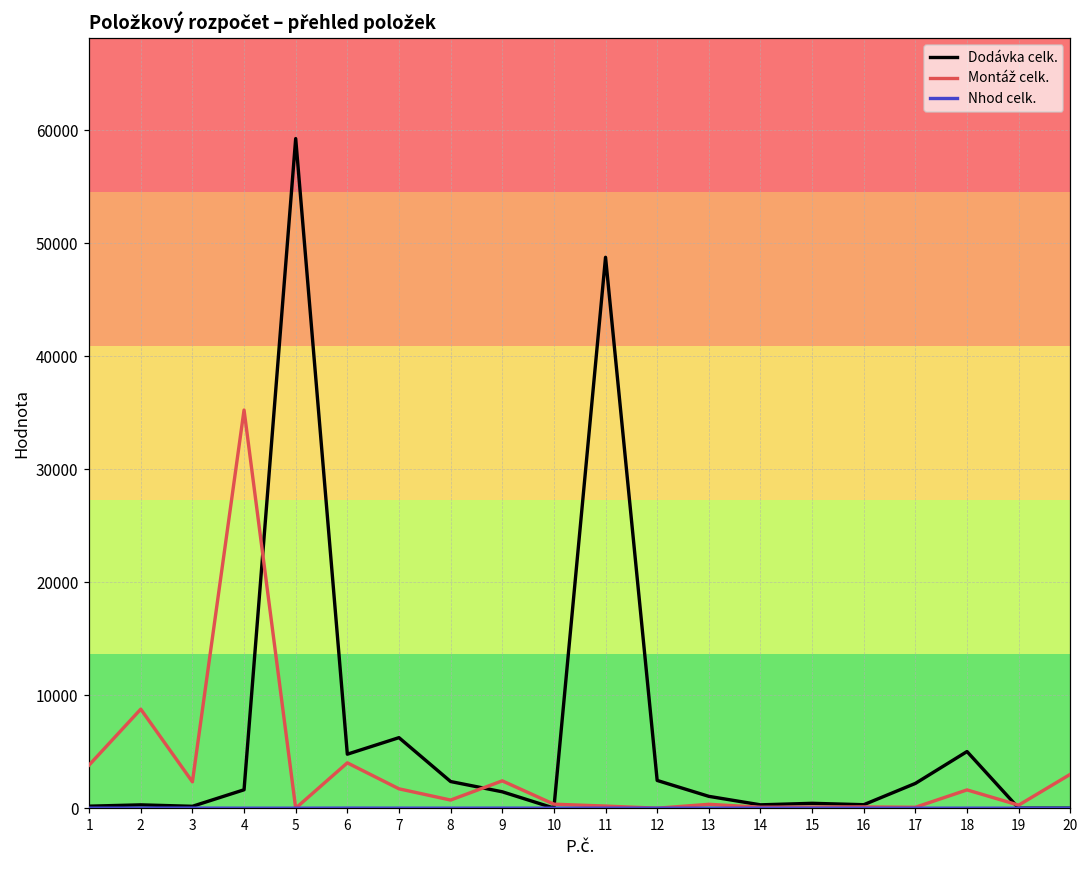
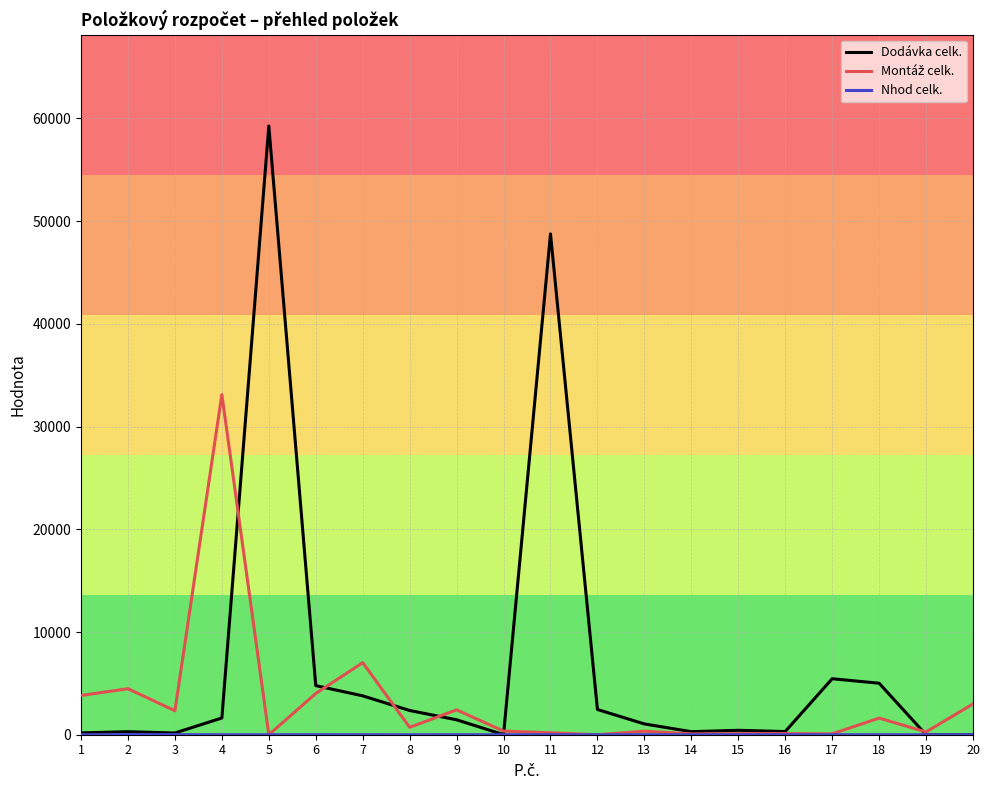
  {
    "Dodávka celk.": {
      "2": 300,
      "4": 1600,
      "5": 59300,
      "6": 4800,
-     "7": 6200,
+     "7": 3800,
      "8": 2400,
      "9": 1500,
      "11": 48800,
      "12": 2500,
      "13": 1000,
      "15": 400,
-     "17": 2200,
+     "17": 5500,
      "18": 5000
    },
    "Montáž celk.": {
      "1": 3800,
-     "2": 8800,
+     "2": 4500,
      "3": 2300,
-     "4": 35200,
+     "4": 33100,
      "6": 4000,
-     "7": 1700,
+     "7": 7000,
      "8": 700,
      "9": 2400,
      "10": 400,
      "13": 300,
      "18": 1600,
      "19": 300,
      "20": 3000
    },
    "Nhod celk.": {
      "2": 0,
      "4": 0,
      "6": 0,
      "7": 0,
      "8": 0,
      "9": 0,
      "13": 0,
      "18": 0
    }
  }
